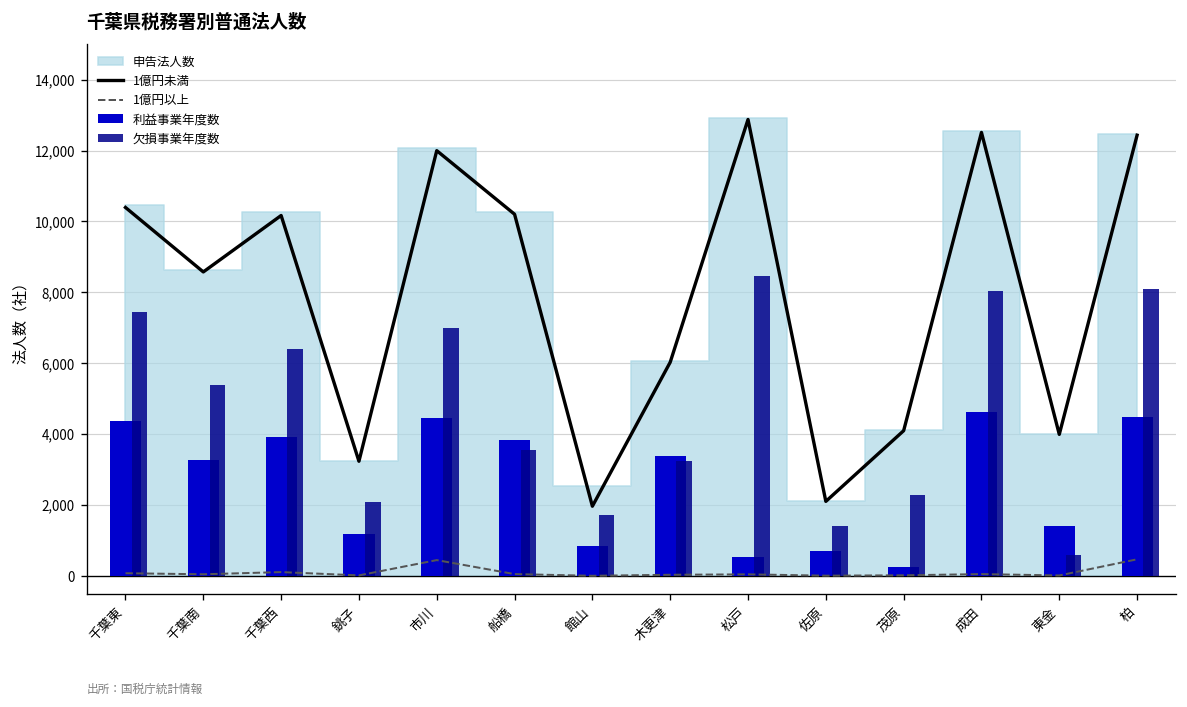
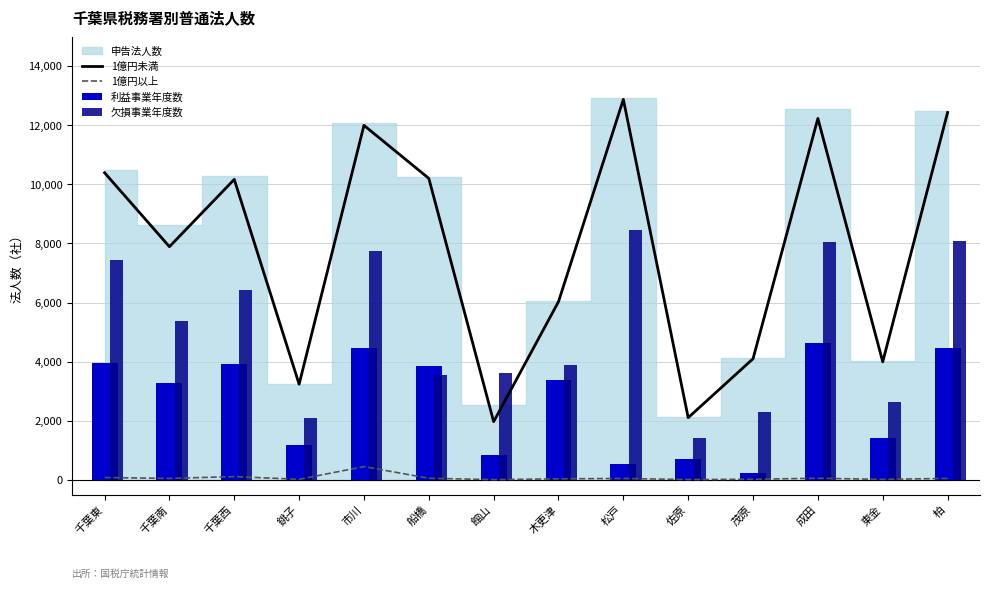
  {
    "利益事業年度数": {
-     "千葉東": "4,400",
+     "千葉東": "4,000",
      "千葉南": "3,300",
      "千葉西": "3,900",
      "銚子": "1,200",
      "市川": "4,400",
      "船橋": "3,800",
      "館山": "800",
      "木更津": "3,400",
      "松戸": "500",
      "佐原": "700",
      "茂原": "200",
      "成田": "4,600",
      "東金": "1,400",
      "柏": "4,500"
    },
    "1億円未満": {
-     "千葉南": "8,600",
+     "千葉南": "7,900",
      "千葉西": "10,200",
      "銚子": "3,200",
      "市川": "12,000",
      "船橋": "10,200",
      "館山": "2,000",
      "木更津": "6,000",
      "松戸": "12,900",
      "佐原": "2,100",
      "茂原": "4,100",
-     "成田": "12,500",
+     "成田": "12,200",
      "東金": "4,000"
    },
    "1億円以上": {
      "千葉東": "100",
      "千葉南": "0",
      "千葉西": "100",
      "銚子": "0",
      "市川": "400",
      "船橋": "100",
      "館山": "0",
      "木更津": "0",
      "松戸": "0",
      "佐原": "0",
      "茂原": "0",
      "成田": "100",
      "東金": "0",
-     "柏": "500"
+     "柏": "0"
    },
    "欠損事業年度数": {
      "千葉東": "7,400",
      "千葉南": "5,400",
      "千葉西": "6,400",
      "銚子": "2,100",
-     "市川": "7,000",
+     "市川": "7,700",
      "船橋": "3,600",
-     "館山": "1,700",
-     "木更津": "3,200",
+     "館山": "3,600",
+     "木更津": "3,900",
      "松戸": "8,500",
      "佐原": "1,400",
      "茂原": "2,300",
      "成田": "8,000",
-     "東金": "600",
+     "東金": "2,600",
      "柏": "8,100"
    }
  }
